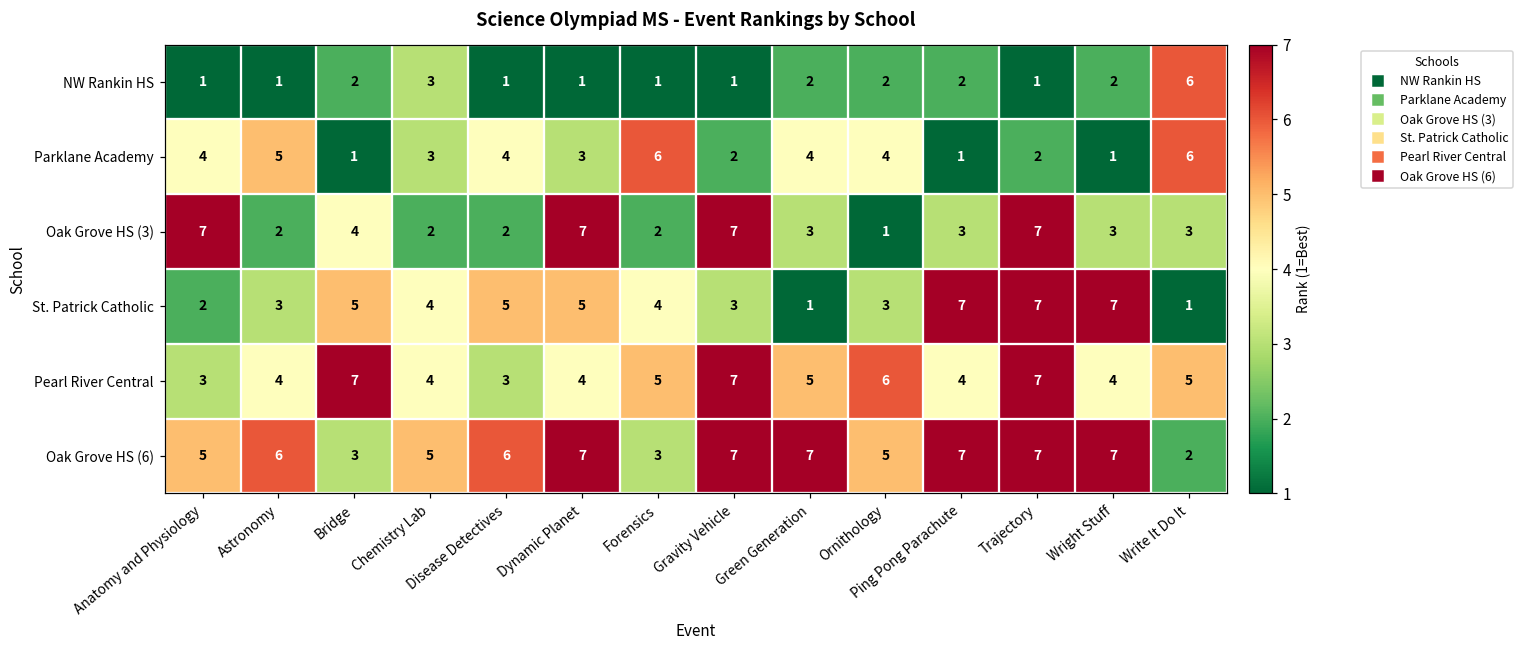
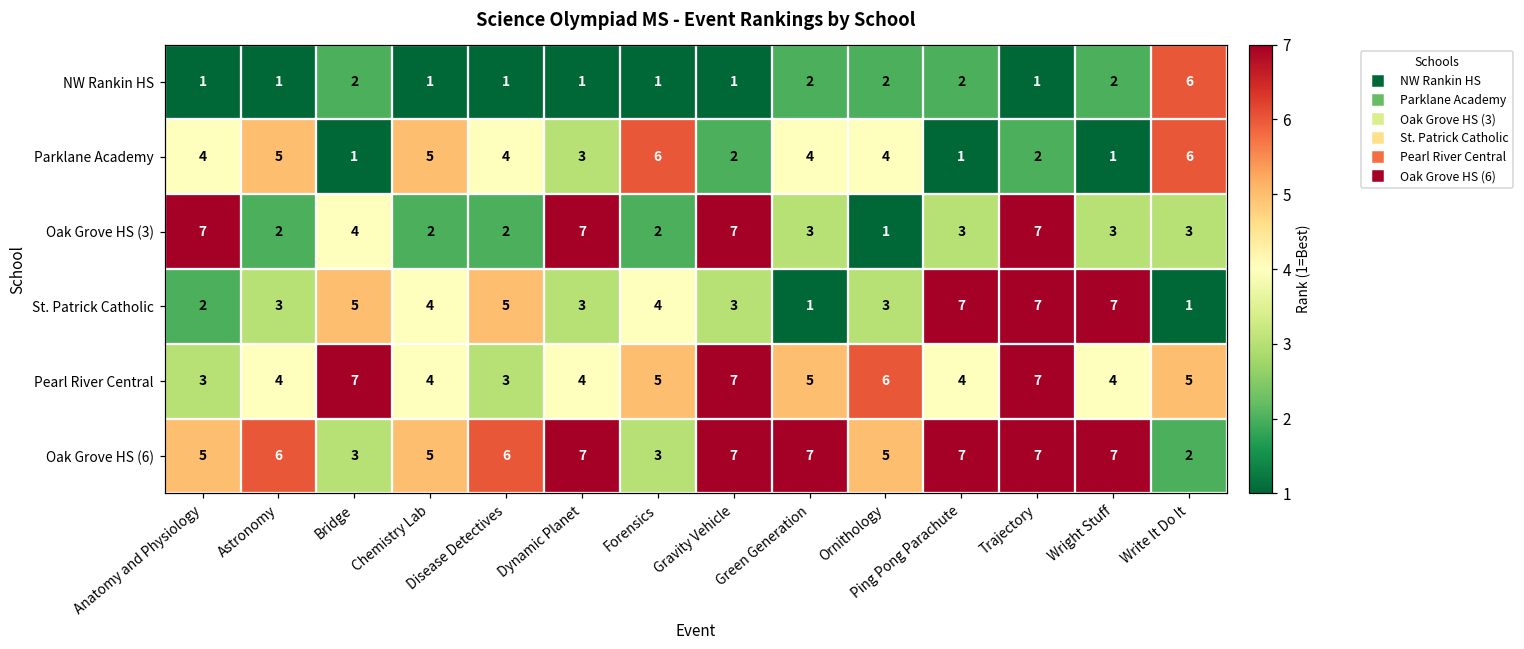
  {
    "NW Rankin HS": {
      "Anatomy and Physiology": 1,
      "Astronomy": 1,
      "Bridge": 2,
-     "Chemistry Lab": 3,
+     "Chemistry Lab": 1,
      "Disease Detectives": 1,
      "Dynamic Planet": 1,
      "Forensics": 1,
      "Gravity Vehicle": 1,
      "Green Generation": 2,
      "Ornithology": 2,
      "Ping Pong Parachute": 2,
      "Trajectory": 1,
      "Wright Stuff": 2,
      "Write It Do It": 6
    },
    "Parklane Academy": {
      "Anatomy and Physiology": 4,
      "Astronomy": 5,
      "Bridge": 1,
-     "Chemistry Lab": 3,
+     "Chemistry Lab": 5,
      "Disease Detectives": 4,
      "Dynamic Planet": 3,
      "Forensics": 6,
      "Gravity Vehicle": 2,
      "Green Generation": 4,
      "Ornithology": 4,
      "Ping Pong Parachute": 1,
      "Trajectory": 2,
      "Wright Stuff": 1,
      "Write It Do It": 6
    },
    "Oak Grove HS (3)": {
      "Anatomy and Physiology": 7,
      "Astronomy": 2,
      "Bridge": 4,
      "Chemistry Lab": 2,
      "Disease Detectives": 2,
      "Dynamic Planet": 7,
      "Forensics": 2,
      "Gravity Vehicle": 7,
      "Green Generation": 3,
      "Ornithology": 1,
      "Ping Pong Parachute": 3,
      "Trajectory": 7,
      "Wright Stuff": 3,
      "Write It Do It": 3
    },
    "St. Patrick Catholic": {
      "Anatomy and Physiology": 2,
      "Astronomy": 3,
      "Bridge": 5,
      "Chemistry Lab": 4,
      "Disease Detectives": 5,
-     "Dynamic Planet": 5,
+     "Dynamic Planet": 3,
      "Forensics": 4,
      "Gravity Vehicle": 3,
      "Green Generation": 1,
      "Ornithology": 3,
      "Ping Pong Parachute": 7,
      "Trajectory": 7,
      "Wright Stuff": 7,
      "Write It Do It": 1
    },
    "Pearl River Central": {
      "Anatomy and Physiology": 3,
      "Astronomy": 4,
      "Bridge": 7,
      "Chemistry Lab": 4,
      "Disease Detectives": 3,
      "Dynamic Planet": 4,
      "Forensics": 5,
      "Gravity Vehicle": 7,
      "Green Generation": 5,
      "Ornithology": 6,
      "Ping Pong Parachute": 4,
      "Trajectory": 7,
      "Wright Stuff": 4,
      "Write It Do It": 5
    },
    "Oak Grove HS (6)": {
      "Anatomy and Physiology": 5,
      "Astronomy": 6,
      "Bridge": 3,
      "Chemistry Lab": 5,
      "Disease Detectives": 6,
      "Dynamic Planet": 7,
      "Forensics": 3,
      "Gravity Vehicle": 7,
      "Green Generation": 7,
      "Ornithology": 5,
      "Ping Pong Parachute": 7,
      "Trajectory": 7,
      "Wright Stuff": 7,
      "Write It Do It": 2
    }
  }
